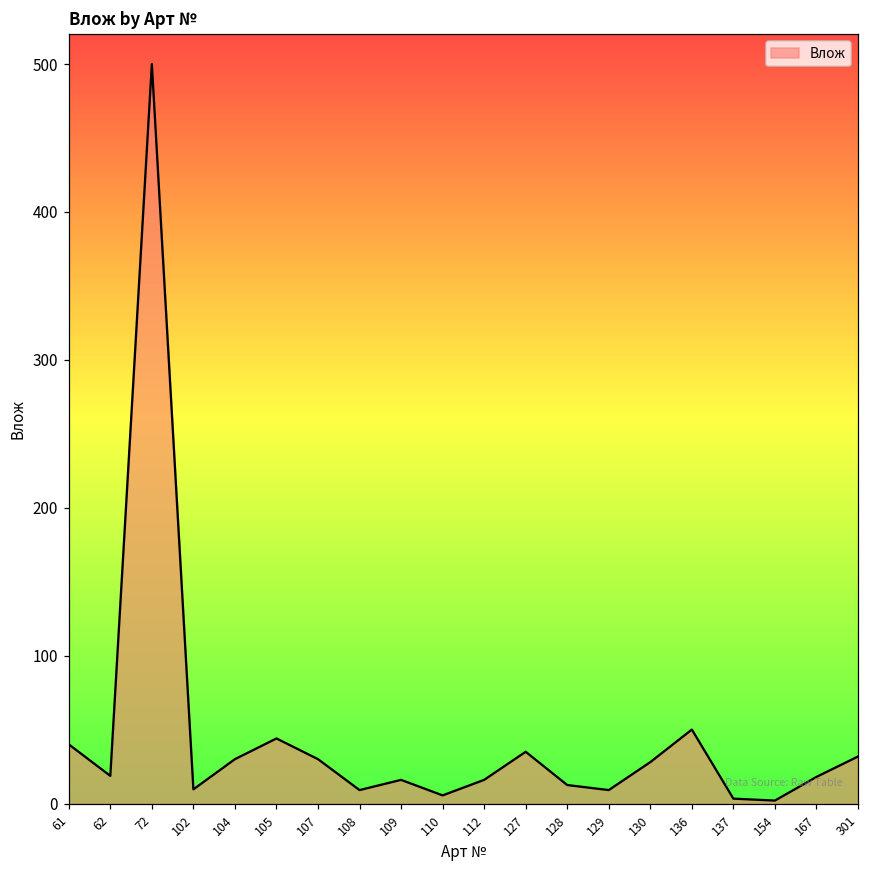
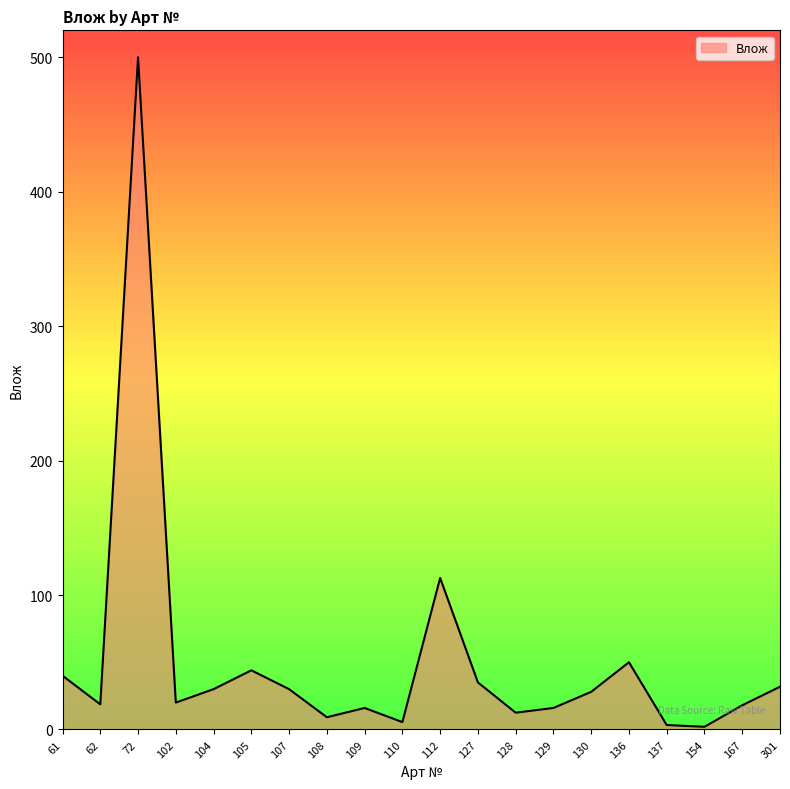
  {
    "61": 40,
    "62": 19,
    "72": 500,
-   "102": 10,
+   "102": 20,
    "104": 30,
    "105": 44,
    "107": 30,
    "108": 9,
    "109": 16,
    "110": 6,
-   "112": 16,
+   "112": 113,
    "127": 35,
    "128": 13,
-   "129": 9,
+   "129": 16,
    "130": 28,
    "136": 50,
    "137": 3,
    "154": 2,
    "167": 18,
    "301": 32
  }
